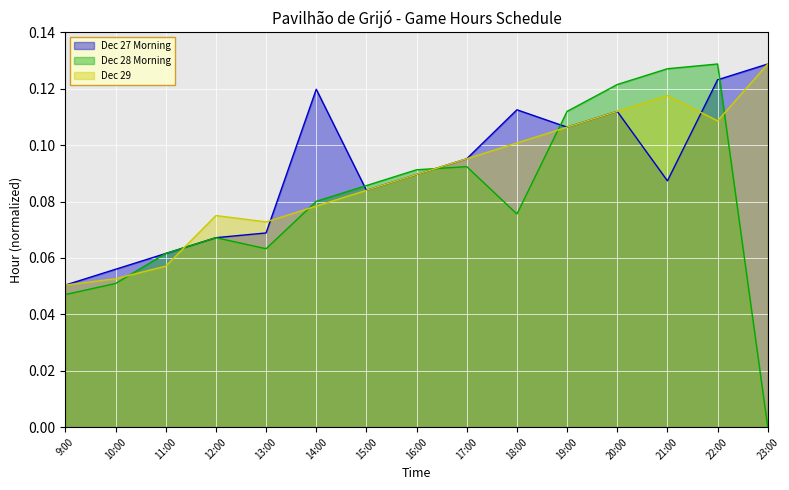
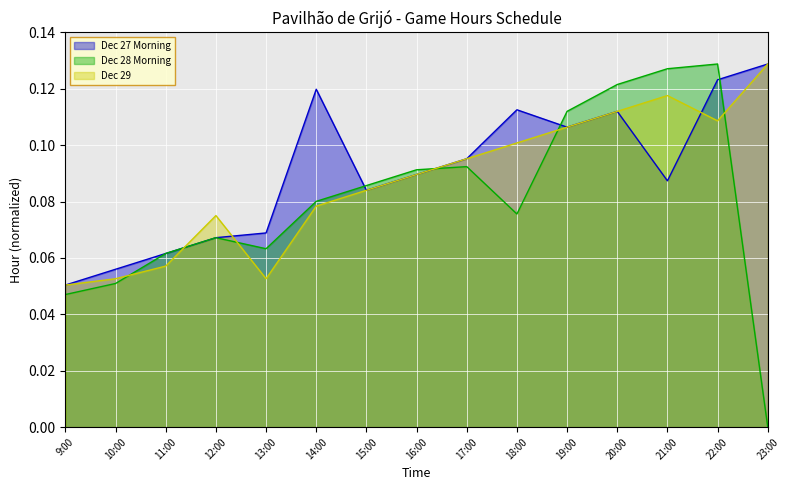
  {
    "Dec 27 Morning": {
      "10:00": 0.056,
      "13:00": 0.069,
      "14:00": 0.120,
      "18:00": 0.113,
      "21:00": 0.087,
      "22:00": 0.123
    },
    "Dec 28 Morning": {
      "9:00": 0.047,
      "10:00": 0.051,
      "13:00": 0.063,
      "14:00": 0.080,
      "15:00": 0.086,
      "16:00": 0.091,
      "17:00": 0.092,
      "18:00": 0.076,
      "19:00": 0.112,
      "20:00": 0.122,
      "21:00": 0.127,
      "22:00": 0.129,
      "23:00": 0.000
    },
    "Dec 29": {
      "10:00": 0.053,
      "11:00": 0.057,
      "12:00": 0.075,
-     "13:00": 0.073,
+     "13:00": 0.053,
      "14:00": 0.078,
      "18:00": 0.101,
      "21:00": 0.118,
      "22:00": 0.109
    }
  }
